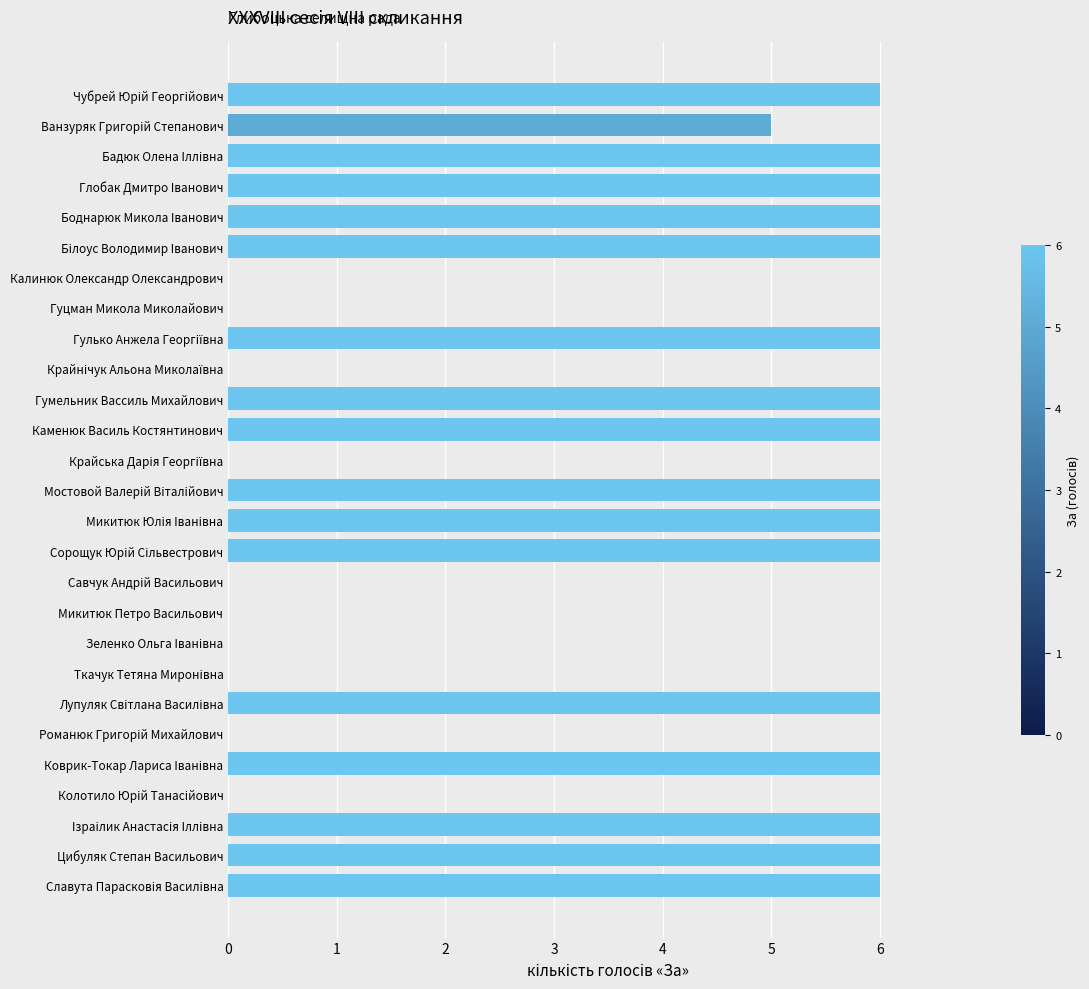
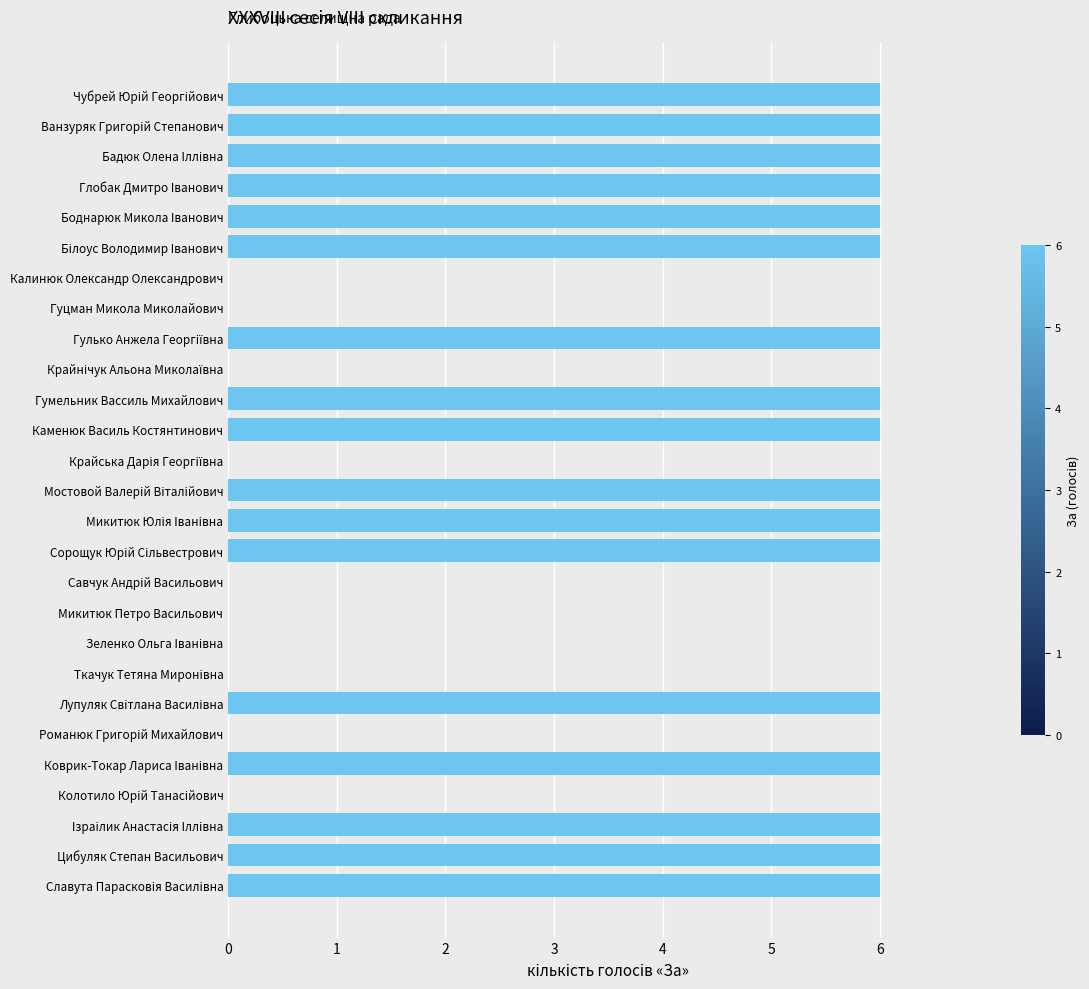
  {
    "Чубрей Юрій Георгійович": 6,
-   "Ванзуряк Григорій Степанович": 5,
+   "Ванзуряк Григорій Степанович": 6,
    "Бадюк Олена Іллівна": 6,
    "Глобак Дмитро Іванович": 6,
    "Боднарюк Микола Іванович": 6,
    "Білоус Володимир Іванович": 6,
    "Калинюк Олександр Олександрович": 0,
    "Гуцман Микола Миколайович": 0,
    "Гулько Анжела Георгіївна": 6,
    "Крайнічук Альона Миколаївна": 0,
    "Гумельник Вассиль Михайлович": 6,
    "Каменюк Василь Костянтинович": 6,
    "Крайська Дарія Георгіївна": 0,
    "Мостовой Валерій Віталійович": 6,
    "Микитюк Юлія Іванівна": 6,
    "Сорощук Юрій Сільвестрович": 6,
    "Савчук Андрій Васильович": 0,
    "Микитюк Петро Васильович": 0,
    "Зеленко Ольга Іванівна": 0,
    "Ткачук Тетяна Миронівна": 0,
    "Лупуляк Світлана Василівна": 6,
    "Романюк Григорій Михайлович": 0,
    "Коврик-Токар Лариса Іванівна": 6,
    "Колотило Юрій Танасійович": 0,
    "Ізраілик Анастасія Іллівна": 6,
    "Цибуляк Степан Васильович": 6,
    "Славута Парасковія Василівна": 6
  }
